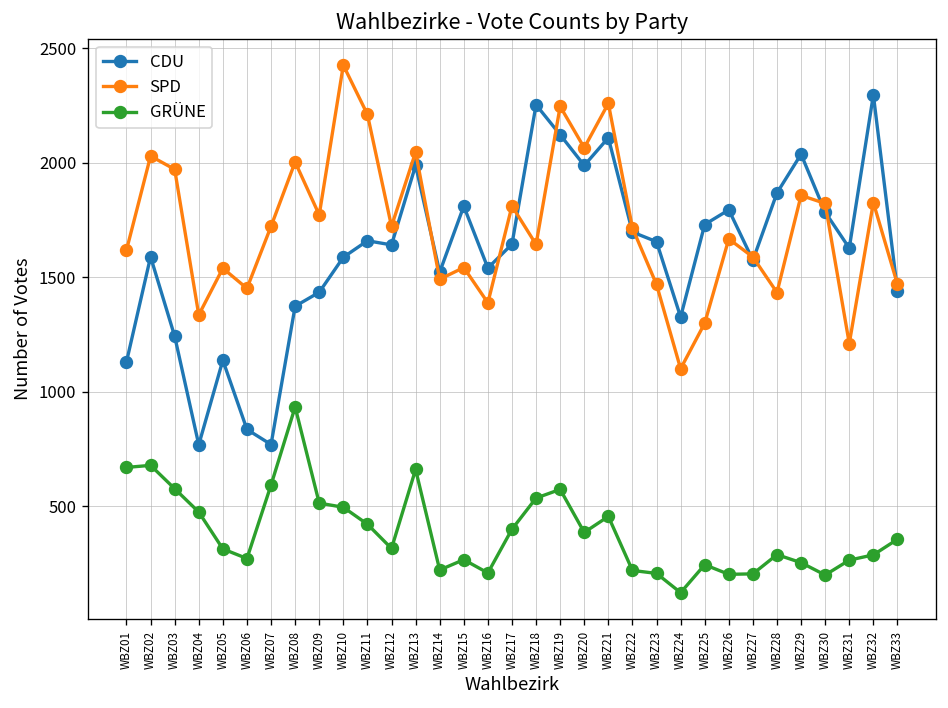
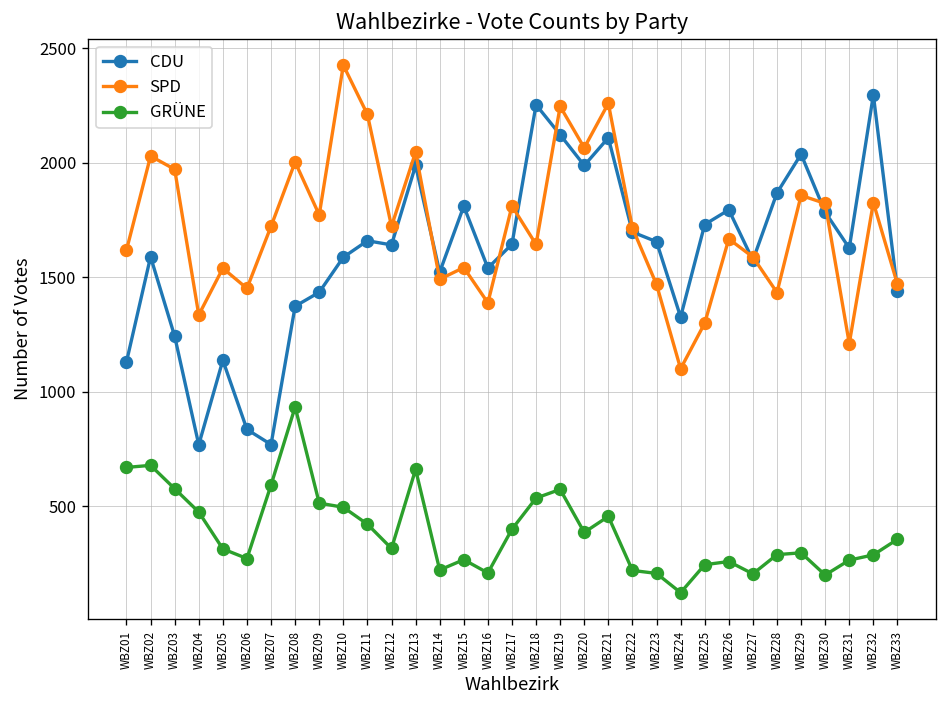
  {
    "CDU": {
      "WBZ01": 1130,
      "WBZ02": 1590,
      "WBZ03": 1240,
      "WBZ04": 770,
      "WBZ05": 1140,
      "WBZ06": 840,
      "WBZ07": 770,
      "WBZ08": 1370,
      "WBZ09": 1440,
      "WBZ10": 1590,
      "WBZ11": 1660,
      "WBZ12": 1640,
      "WBZ13": 1990,
      "WBZ14": 1520,
      "WBZ15": 1810,
      "WBZ16": 1540,
      "WBZ17": 1650,
      "WBZ18": 2250,
      "WBZ19": 2120,
      "WBZ20": 1990,
      "WBZ21": 2110,
      "WBZ22": 1700,
      "WBZ23": 1660,
      "WBZ24": 1330,
      "WBZ25": 1730,
      "WBZ26": 1800,
      "WBZ27": 1580,
      "WBZ28": 1870,
      "WBZ29": 2040,
      "WBZ30": 1790,
      "WBZ31": 1630,
      "WBZ32": 2300,
      "WBZ33": 1440
    },
    "SPD": {
      "WBZ01": 1620,
      "WBZ02": 2030,
      "WBZ03": 1970,
      "WBZ04": 1340,
      "WBZ05": 1540,
      "WBZ06": 1450,
      "WBZ07": 1720,
      "WBZ08": 2000,
      "WBZ09": 1770,
      "WBZ10": 2430,
      "WBZ11": 2210,
      "WBZ12": 1720,
      "WBZ13": 2050,
      "WBZ14": 1490,
      "WBZ15": 1540,
      "WBZ16": 1390,
      "WBZ17": 1810,
      "WBZ18": 1640,
      "WBZ19": 2250,
      "WBZ20": 2070,
      "WBZ21": 2260,
      "WBZ22": 1720,
      "WBZ23": 1470,
      "WBZ24": 1100,
      "WBZ25": 1300,
      "WBZ26": 1670,
      "WBZ27": 1590,
      "WBZ28": 1430,
      "WBZ29": 1860,
      "WBZ30": 1820,
      "WBZ31": 1210,
      "WBZ32": 1830,
      "WBZ33": 1470
    },
    "GRÜNE": {
      "WBZ01": 670,
      "WBZ02": 680,
      "WBZ03": 580,
      "WBZ04": 480,
      "WBZ05": 310,
      "WBZ06": 270,
      "WBZ07": 590,
      "WBZ08": 930,
      "WBZ09": 510,
      "WBZ10": 500,
      "WBZ11": 420,
      "WBZ12": 320,
      "WBZ13": 660,
      "WBZ14": 220,
      "WBZ15": 270,
      "WBZ16": 210,
      "WBZ17": 400,
      "WBZ18": 540,
      "WBZ19": 570,
      "WBZ20": 390,
      "WBZ21": 460,
      "WBZ22": 220,
      "WBZ23": 210,
      "WBZ24": 120,
      "WBZ25": 250,
-     "WBZ26": 200,
+     "WBZ26": 260,
      "WBZ27": 210,
      "WBZ28": 290,
-     "WBZ29": 250,
+     "WBZ29": 300,
      "WBZ30": 200,
      "WBZ31": 270,
      "WBZ32": 290,
      "WBZ33": 360
    }
  }
